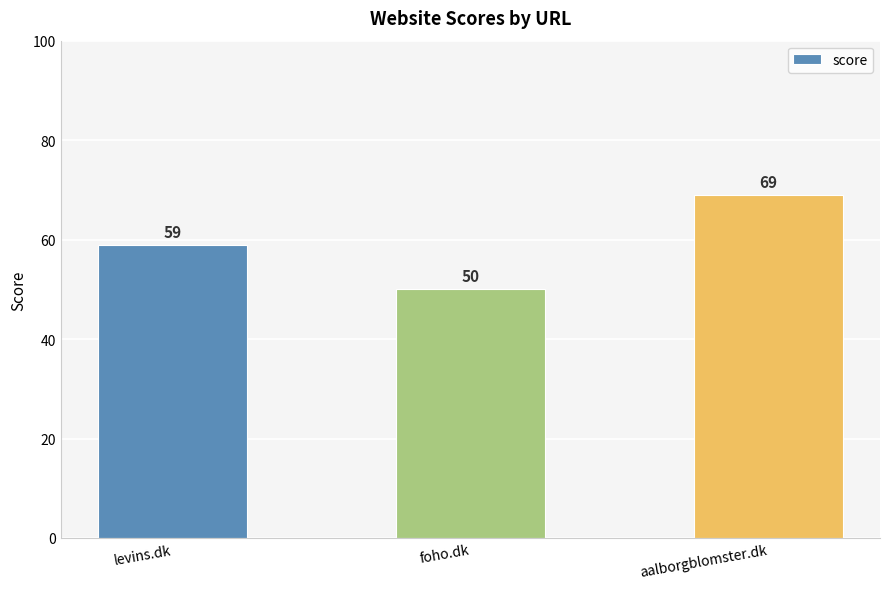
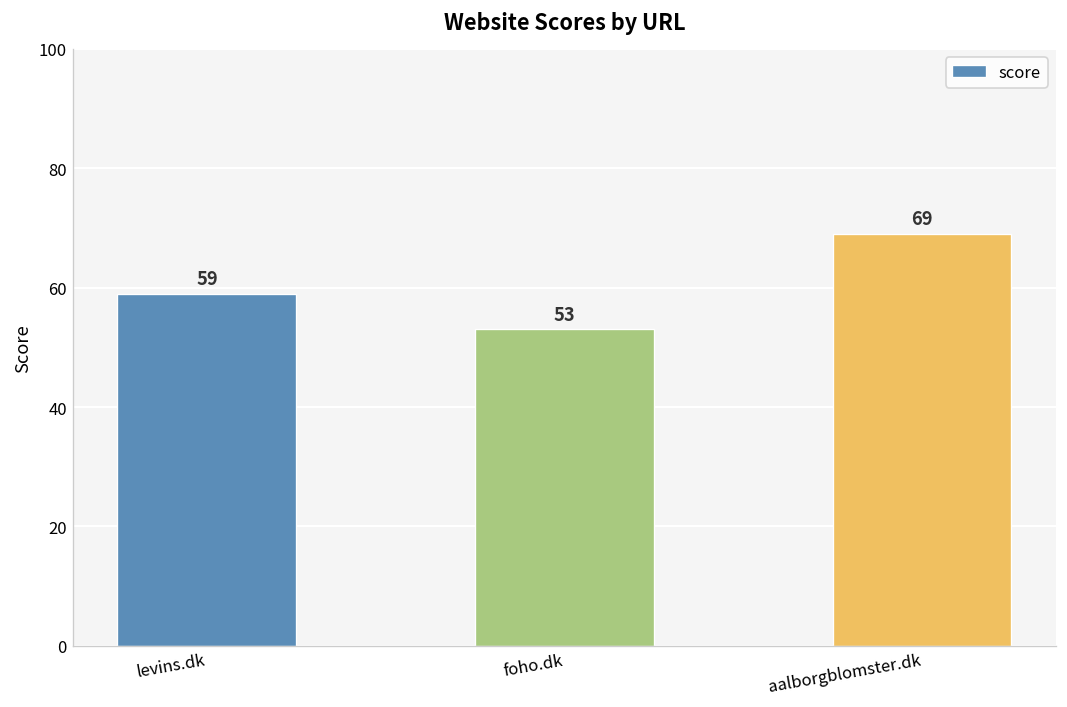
  {
    "levins.dk": 59,
-   "foho.dk": 50,
+   "foho.dk": 53,
    "aalborgblomster.dk": 69
  }
